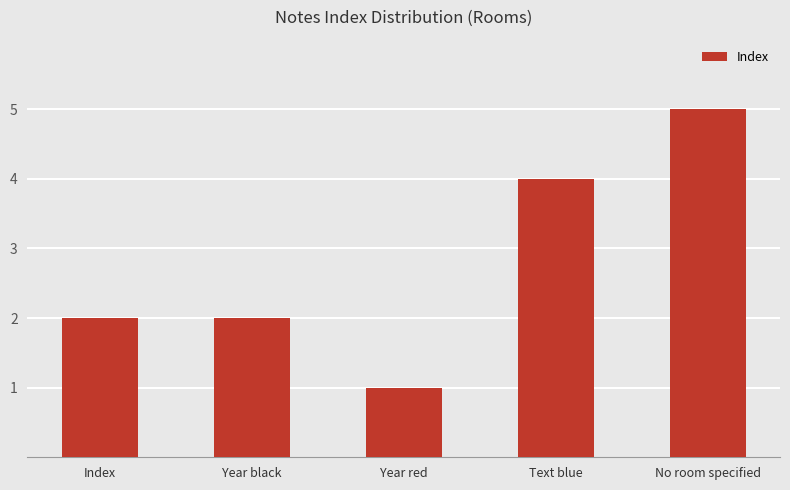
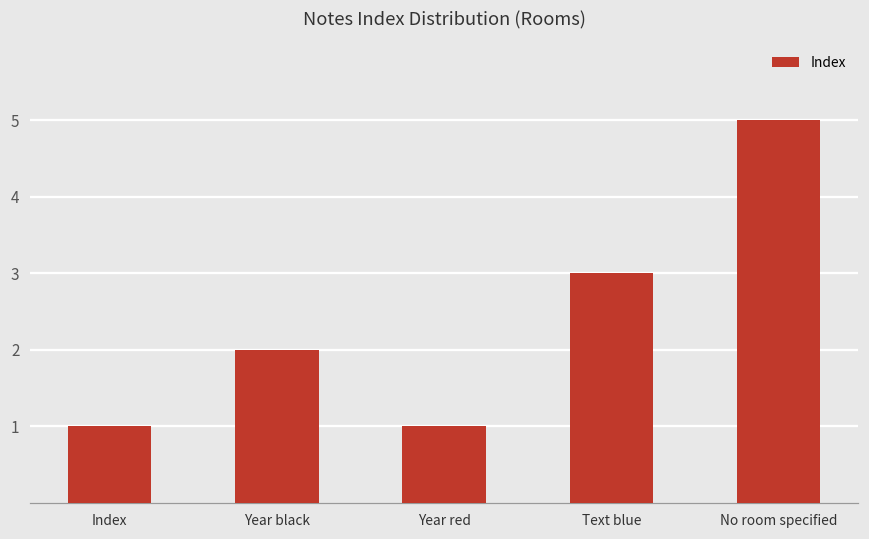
  {
-   "Index": 2,
+   "Index": 1,
    "Year black": 2,
    "Year red": 1,
-   "Text blue": 4,
+   "Text blue": 3,
    "No room specified": 5
  }
